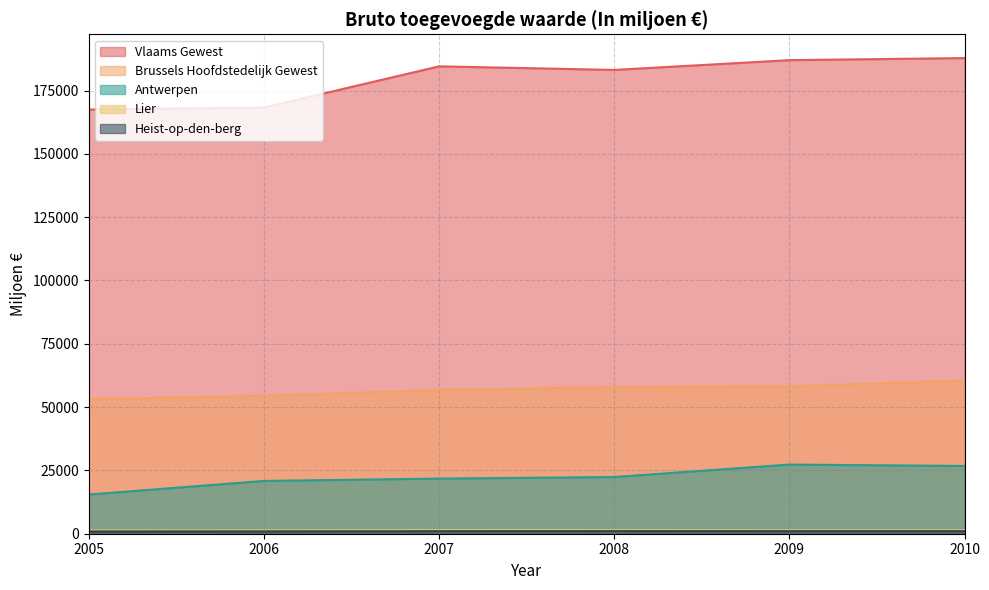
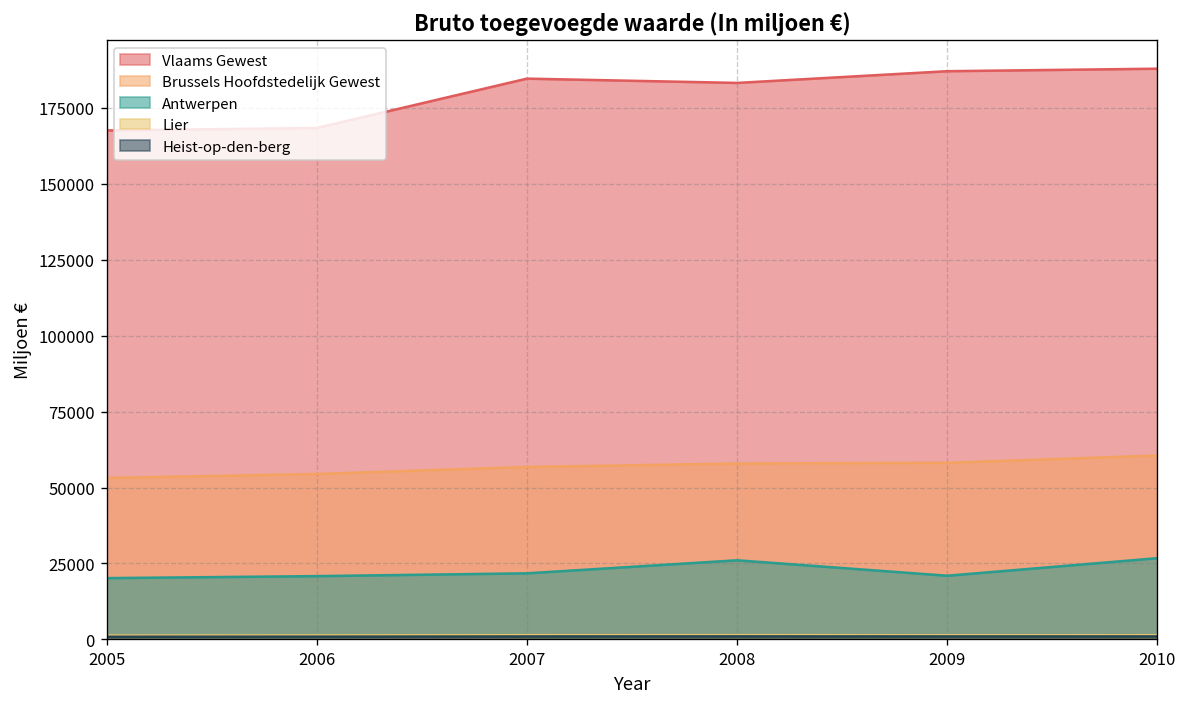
  {
    "Vlaams Gewest": {
      "2005": 167000,
      "2007": 185000,
      "2008": 183000,
      "2009": 187000,
      "2010": 188000
    },
    "Antwerpen": {
-     "2005": 15000,
+     "2005": 20000,
      "2006": 21000,
      "2007": 22000,
-     "2008": 22000,
-     "2009": 27000,
+     "2008": 26000,
+     "2009": 21000,
      "2010": 27000
    }
  }
